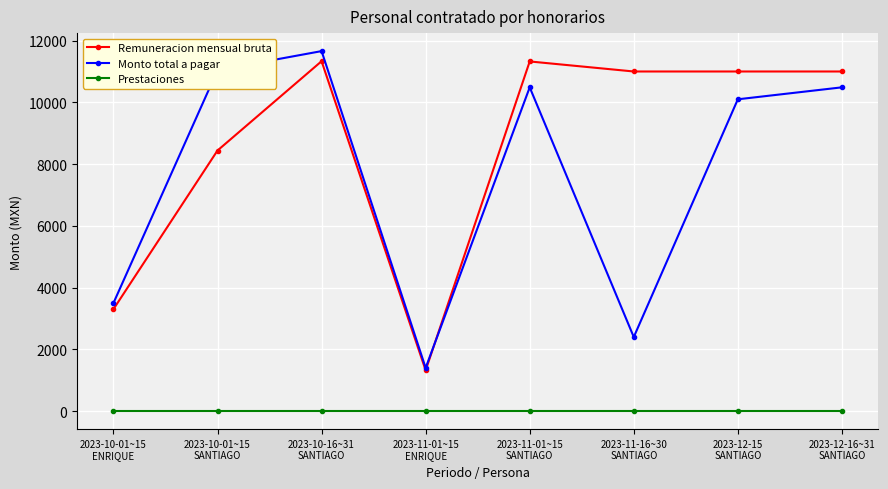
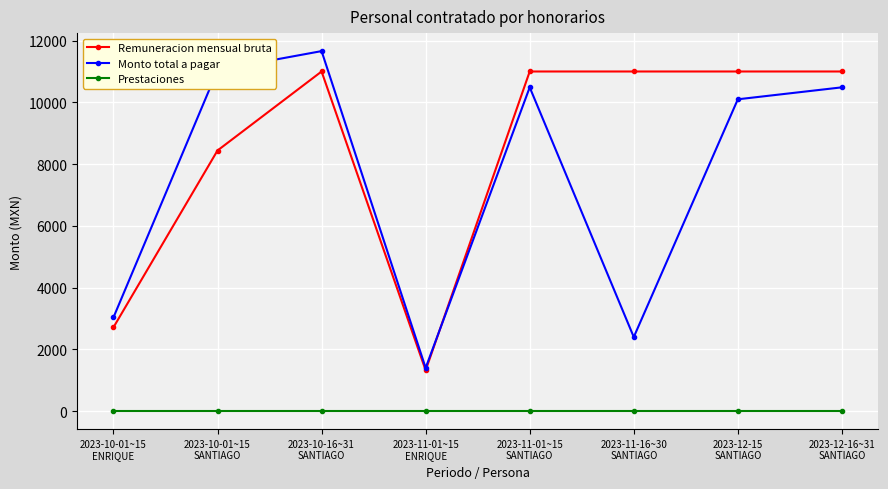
  {
    "Remuneracion mensual bruta": {
-     "2023-10-01~15 ENRIQUE": 3300,
+     "2023-10-01~15 ENRIQUE": 2700,
      "2023-10-01~15 SANTIAGO": 8400,
-     "2023-10-16~31 SANTIAGO": 11300,
-     "2023-11-01~15 SANTIAGO": 11300,
+     "2023-10-16~31 SANTIAGO": 11000,
+     "2023-11-01~15 SANTIAGO": 11000,
      "2023-11-16~30 SANTIAGO": 11000,
      "2023-12-15 SANTIAGO": 11000,
      "2023-12-16~31 SANTIAGO": 11000
    },
    "Monto total a pagar": {
-     "2023-10-01~15 ENRIQUE": 3500,
+     "2023-10-01~15 ENRIQUE": 3000,
      "2023-10-16~31 SANTIAGO": 11700,
      "2023-11-01~15 SANTIAGO": 10500,
      "2023-11-16~30 SANTIAGO": 2400,
      "2023-12-15 SANTIAGO": 10100,
      "2023-12-16~31 SANTIAGO": 10500
    },
    "Prestaciones": {
      "2023-10-01~15 ENRIQUE": 0,
      "2023-10-01~15 SANTIAGO": 0,
      "2023-10-16~31 SANTIAGO": 0,
      "2023-11-01~15 ENRIQUE": 0,
      "2023-11-01~15 SANTIAGO": 0,
      "2023-11-16~30 SANTIAGO": 0,
      "2023-12-15 SANTIAGO": 0,
      "2023-12-16~31 SANTIAGO": 0
    }
  }
